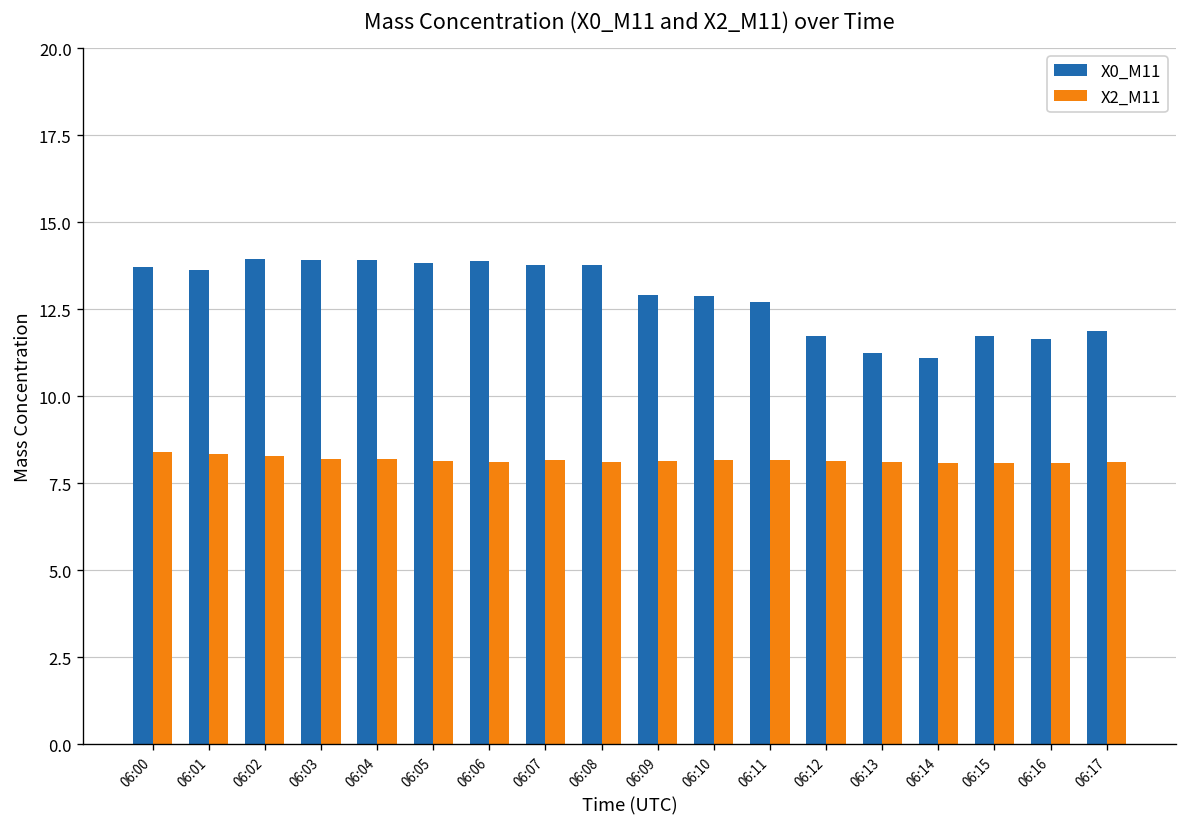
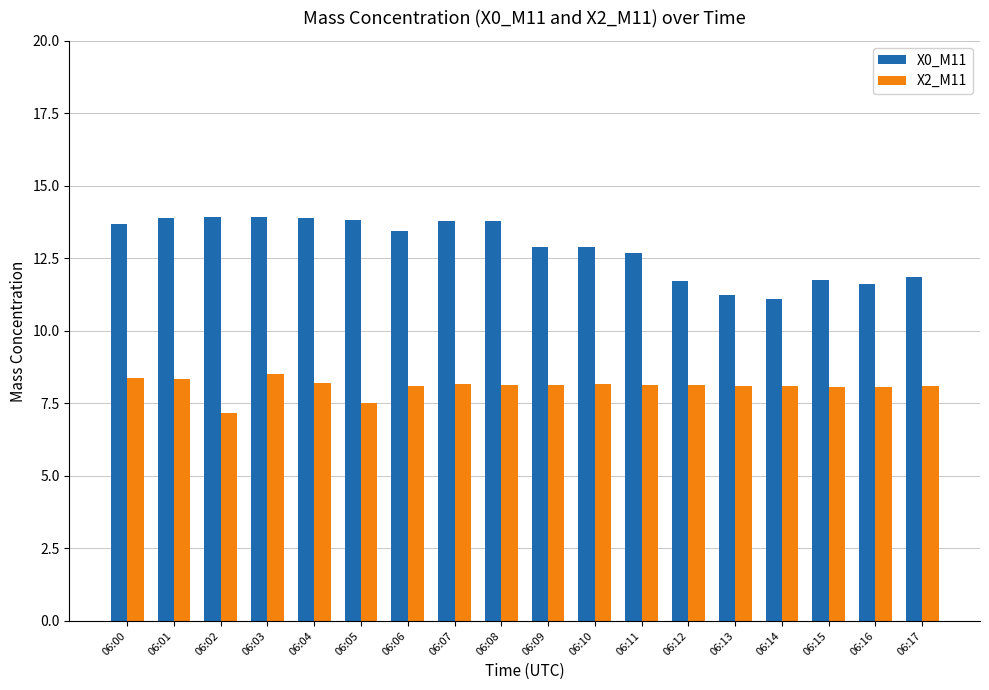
  {
    "X0_M11": {
      "06:00": 13.7,
-     "06:01": 13.6,
+     "06:01": 13.9,
      "06:02": 13.9,
      "06:03": 13.9,
      "06:04": 13.9,
      "06:05": 13.8,
-     "06:06": 13.9,
+     "06:06": 13.4,
      "06:07": 13.8,
      "06:08": 13.8,
      "06:09": 12.9,
      "06:10": 12.9,
      "06:11": 12.7,
      "06:12": 11.7,
      "06:13": 11.2,
      "06:14": 11.1,
      "06:15": 11.7,
      "06:16": 11.6,
      "06:17": 11.9
    },
    "X2_M11": {
      "06:00": 8.4,
      "06:01": 8.3,
-     "06:02": 8.3,
-     "06:03": 8.2,
+     "06:02": 7.2,
+     "06:03": 8.5,
      "06:04": 8.2,
-     "06:05": 8.1,
+     "06:05": 7.5,
      "06:06": 8.1,
      "06:07": 8.2,
      "06:08": 8.1,
      "06:09": 8.1,
      "06:10": 8.2,
      "06:11": 8.2,
      "06:12": 8.1,
      "06:13": 8.1,
      "06:14": 8.1,
      "06:15": 8.1,
      "06:16": 8.1,
      "06:17": 8.1
    }
  }
